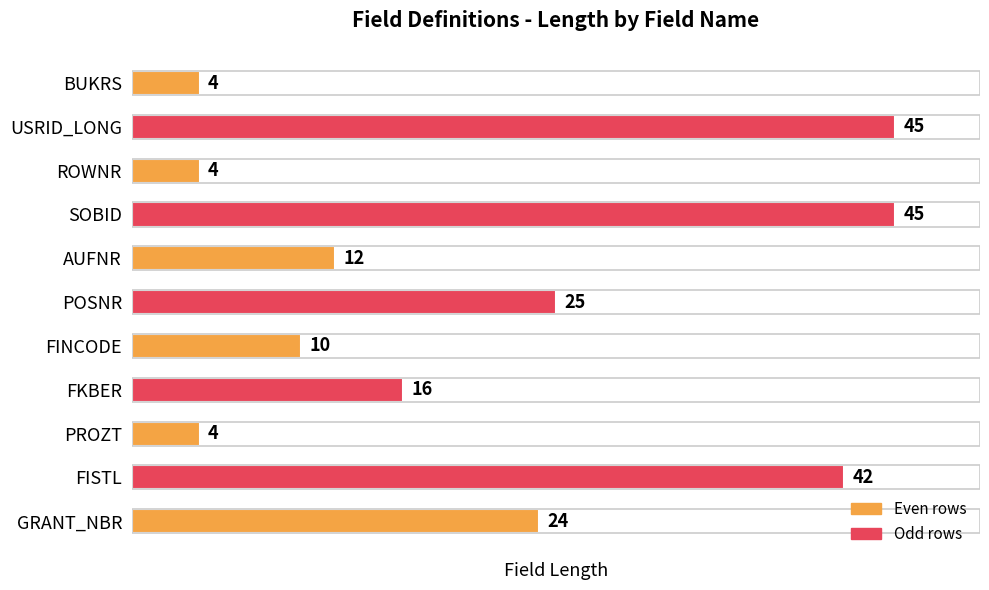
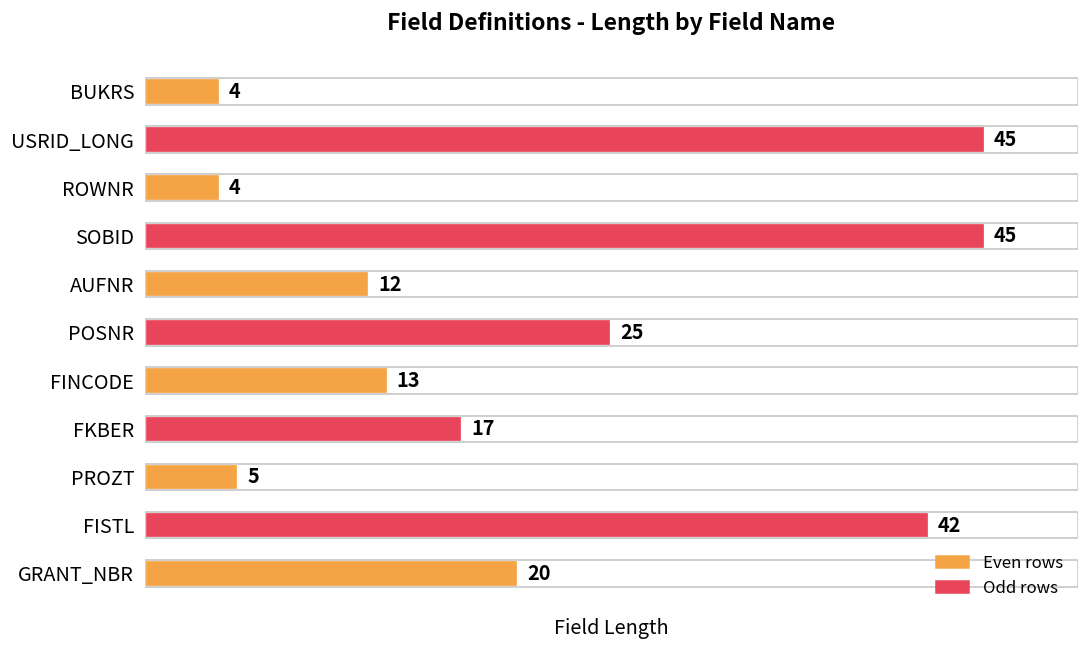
  {
    "BUKRS": 4,
    "USRID_LONG": 45,
    "ROWNR": 4,
    "SOBID": 45,
    "AUFNR": 12,
    "POSNR": 25,
-   "FINCODE": 10,
-   "FKBER": 16,
-   "PROZT": 4,
+   "FINCODE": 13,
+   "FKBER": 17,
+   "PROZT": 5,
    "FISTL": 42,
-   "GRANT_NBR": 24
+   "GRANT_NBR": 20
  }
